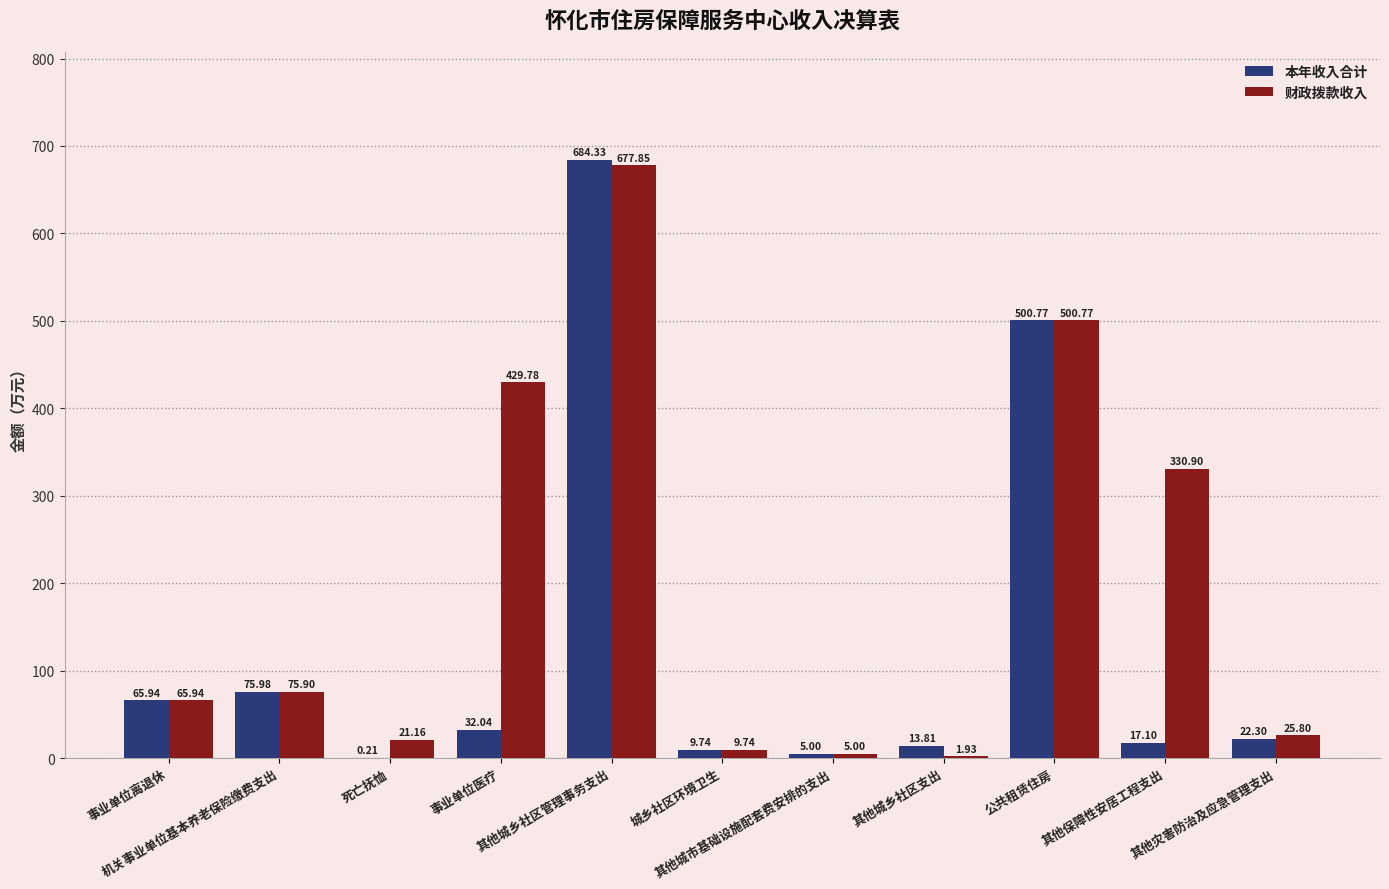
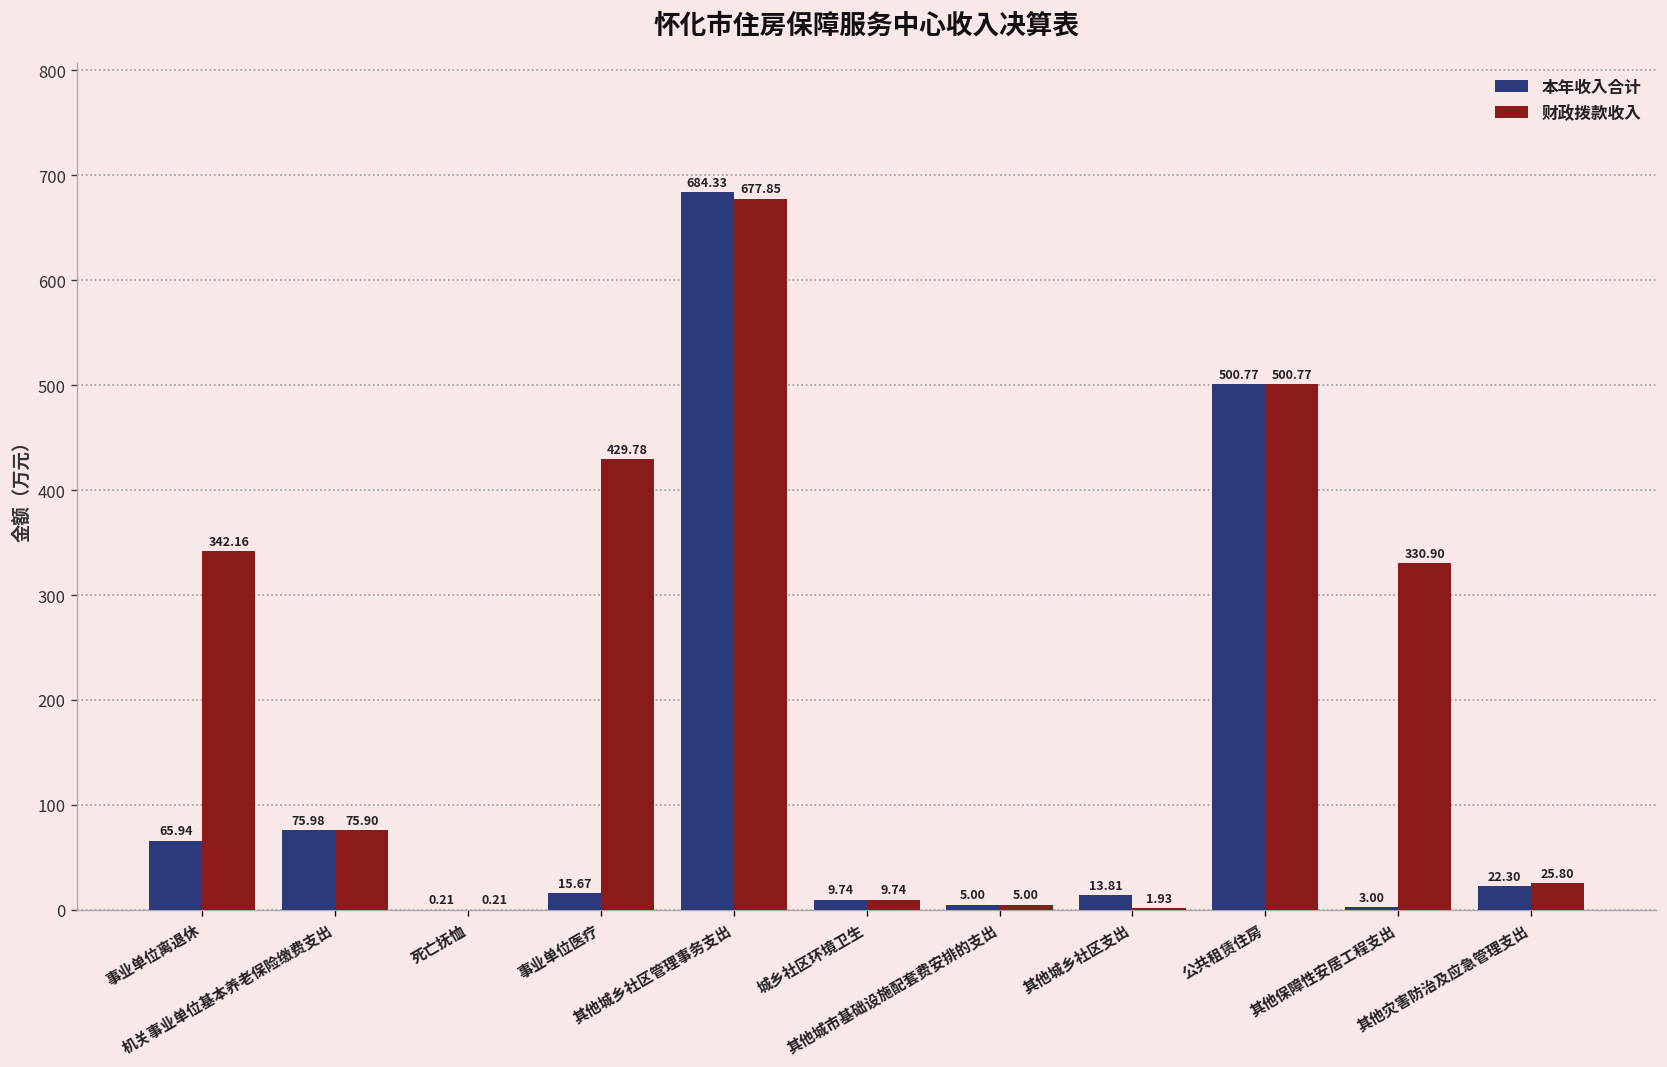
  {
    "本年收入合计": {
      "事业单位离退休": 65.94,
      "机关事业单位基本养老保险缴费支出": 75.98,
      "死亡抚恤": 0.21,
-     "事业单位医疗": 32.04,
+     "事业单位医疗": 15.67,
      "其他城乡社区管理事务支出": 684.33,
      "城乡社区环境卫生": 9.74,
      "其他城市基础设施配套费安排的支出": 5.00,
      "其他城乡社区支出": 13.81,
      "公共租赁住房": 500.77,
-     "其他保障性安居工程支出": 17.10,
+     "其他保障性安居工程支出": 3.00,
      "其他灾害防治及应急管理支出": 22.30
    },
    "财政拨款收入": {
-     "事业单位离退休": 65.94,
+     "事业单位离退休": 342.16,
      "机关事业单位基本养老保险缴费支出": 75.90,
-     "死亡抚恤": 21.16,
+     "死亡抚恤": 0.21,
      "事业单位医疗": 429.78,
      "其他城乡社区管理事务支出": 677.85,
      "城乡社区环境卫生": 9.74,
      "其他城市基础设施配套费安排的支出": 5.00,
      "其他城乡社区支出": 1.93,
      "公共租赁住房": 500.77,
      "其他保障性安居工程支出": 330.90,
      "其他灾害防治及应急管理支出": 25.80
    }
  }
